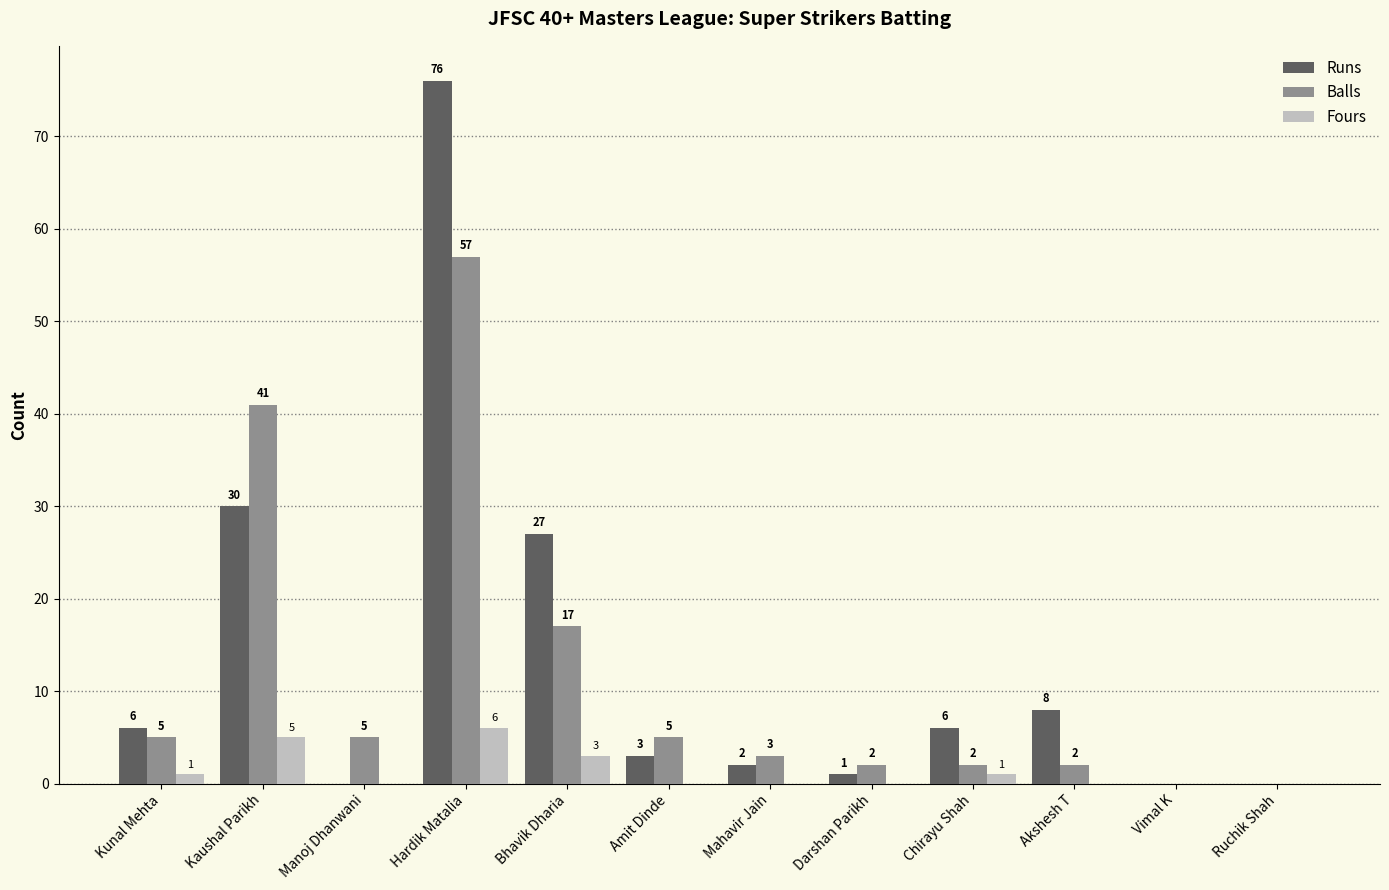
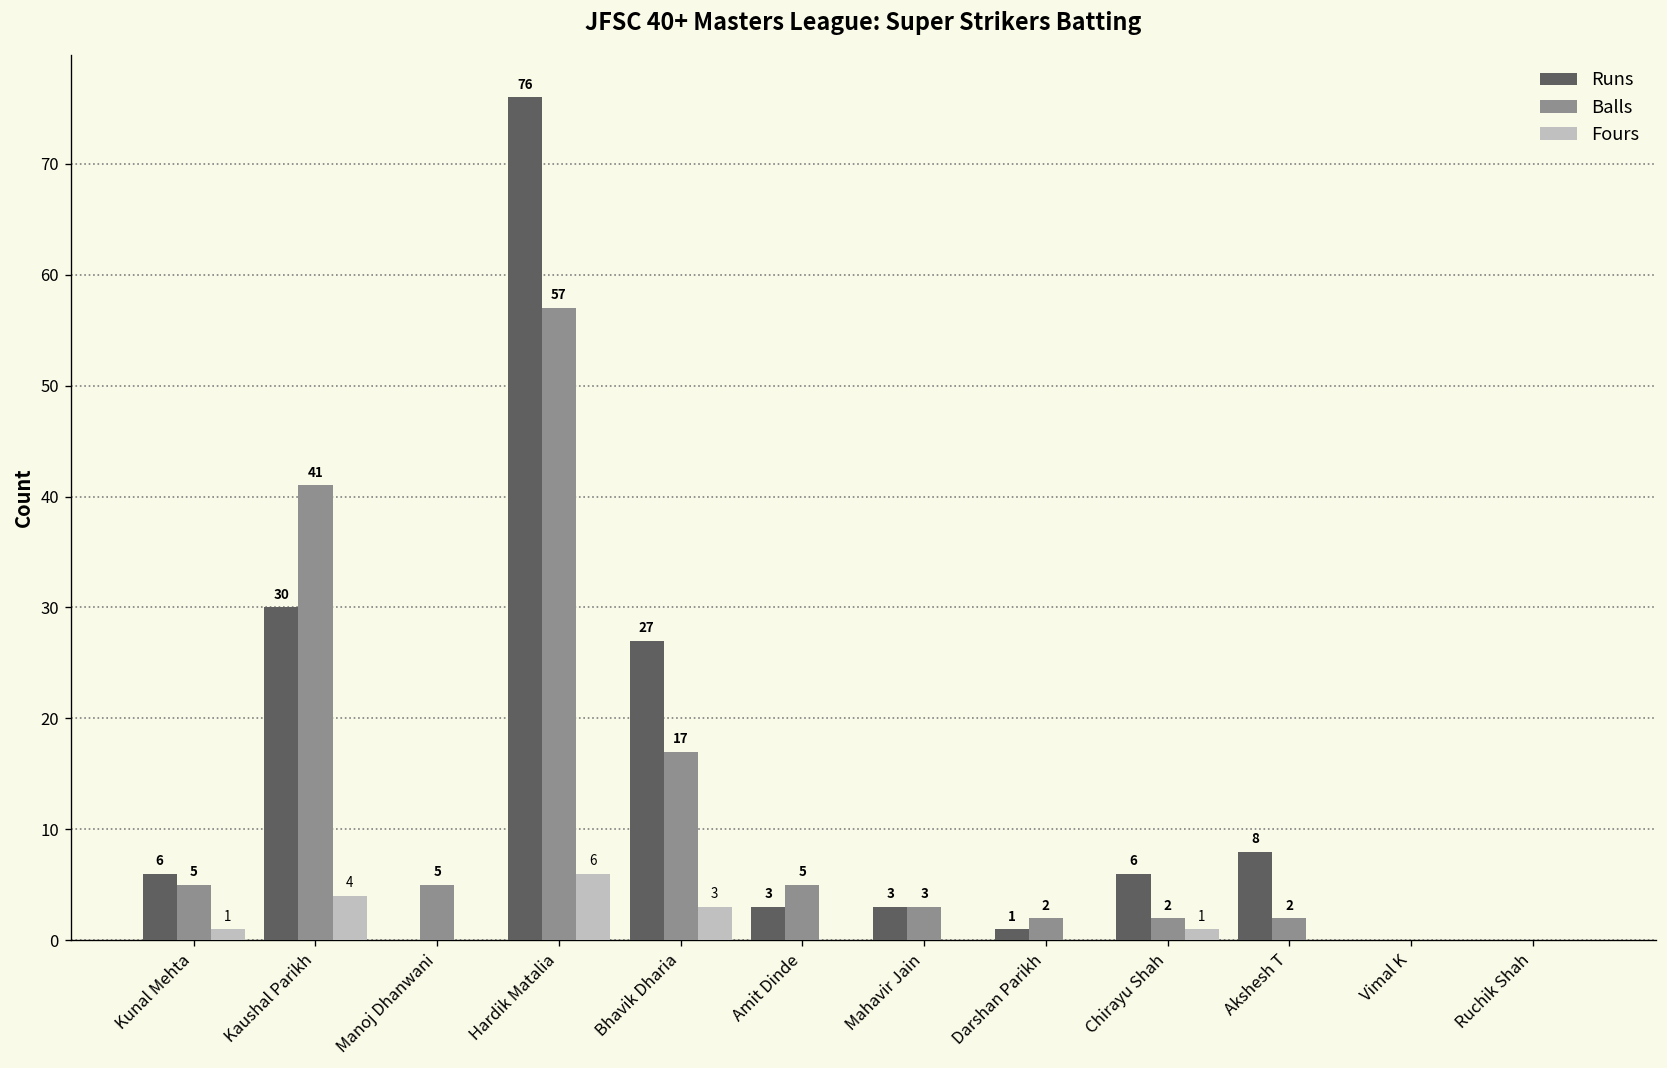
  {
    "Runs": {
      "Kunal Mehta": 6,
      "Kaushal Parikh": 30,
      "Hardik Matalia": 76,
      "Bhavik Dharia": 27,
      "Amit Dinde": 3,
-     "Mahavir Jain": 2,
+     "Mahavir Jain": 3,
      "Darshan Parikh": 1,
      "Chirayu Shah": 6,
      "Akshesh T": 8
    },
    "Balls": {
      "Kunal Mehta": 5,
      "Kaushal Parikh": 41,
      "Manoj Dhanwani": 5,
      "Hardik Matalia": 57,
      "Bhavik Dharia": 17,
      "Amit Dinde": 5,
      "Mahavir Jain": 3,
      "Darshan Parikh": 2,
      "Chirayu Shah": 2,
      "Akshesh T": 2
    },
    "Fours": {
      "Kunal Mehta": 1,
-     "Kaushal Parikh": 5,
+     "Kaushal Parikh": 4,
      "Hardik Matalia": 6,
      "Bhavik Dharia": 3,
      "Chirayu Shah": 1
    }
  }
